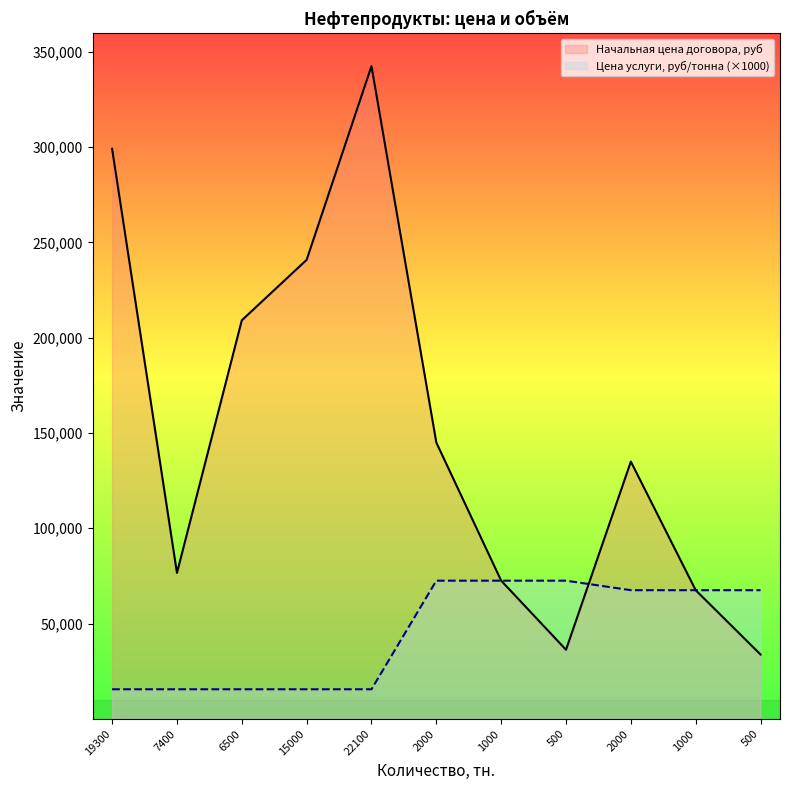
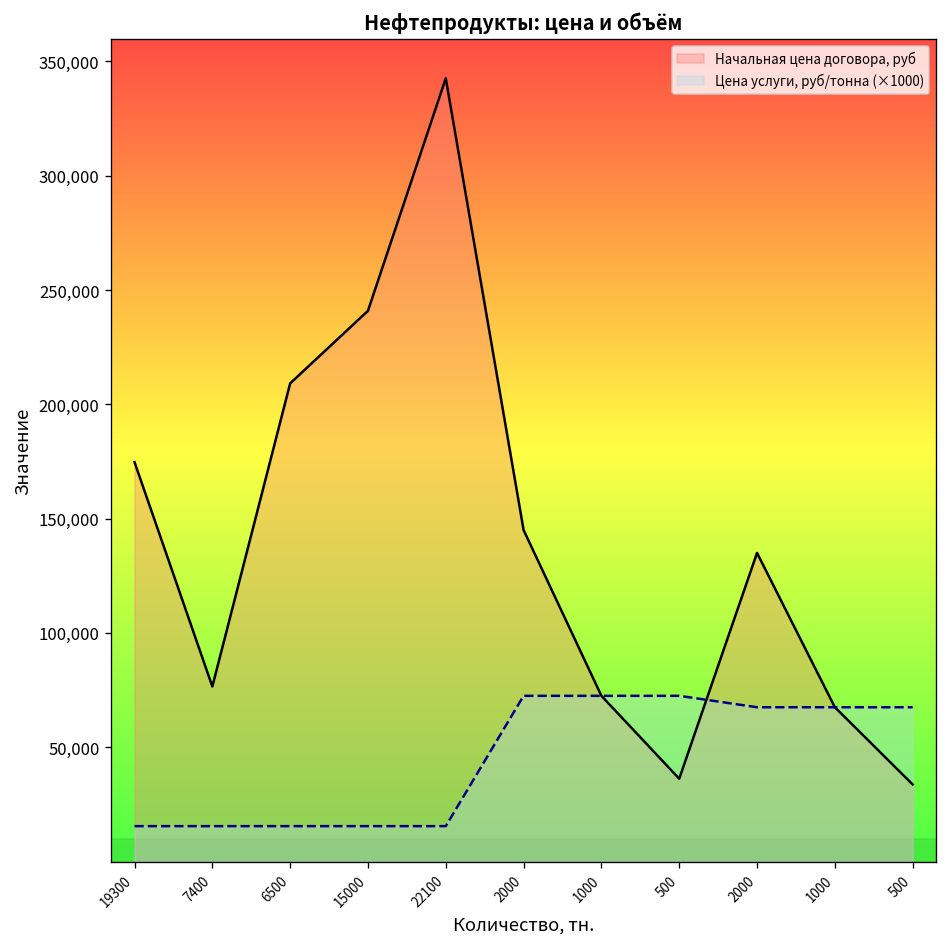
  {
    "Начальная цена договора, руб": {
-     "19300": "299,000",
+     "19300": "175,000",
      "7400": "77,000",
      "6500": "209,000",
      "15000": "241,000",
      "22100": "343,000"
    },
    "Цена услуги, руб/тонна (×1000)": {
      "19300": "16,000",
      "7400": "16,000",
      "6500": "16,000",
      "15000": "16,000",
      "22100": "16,000"
    }
  }
